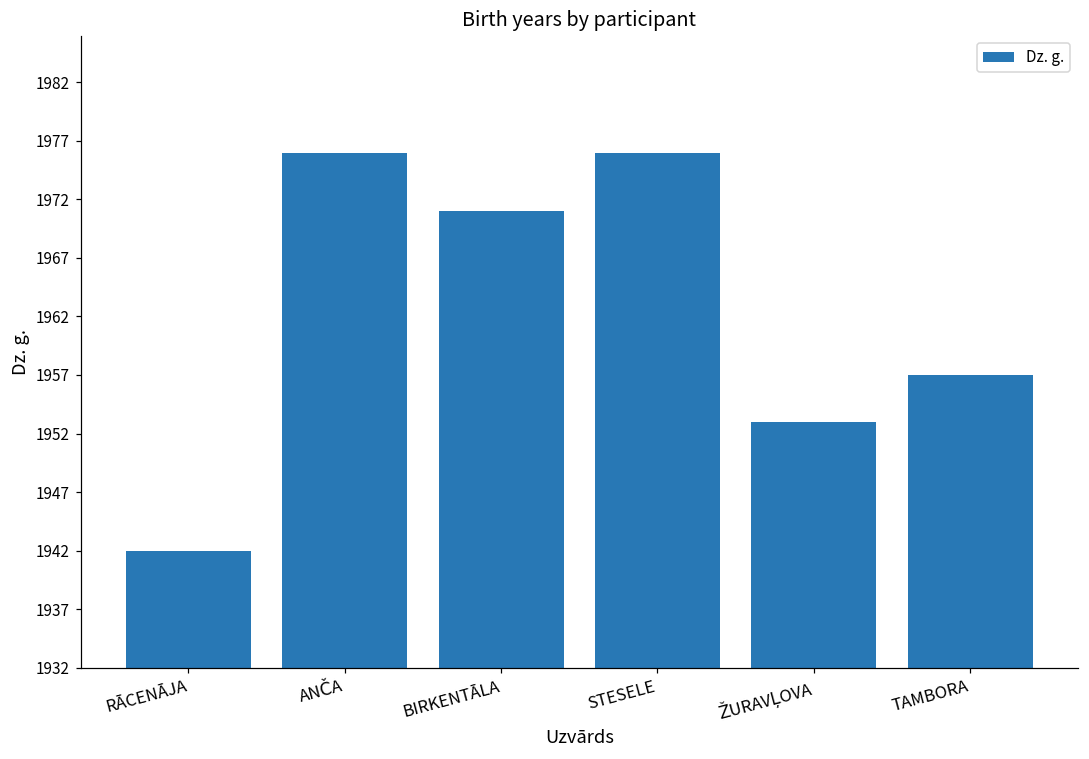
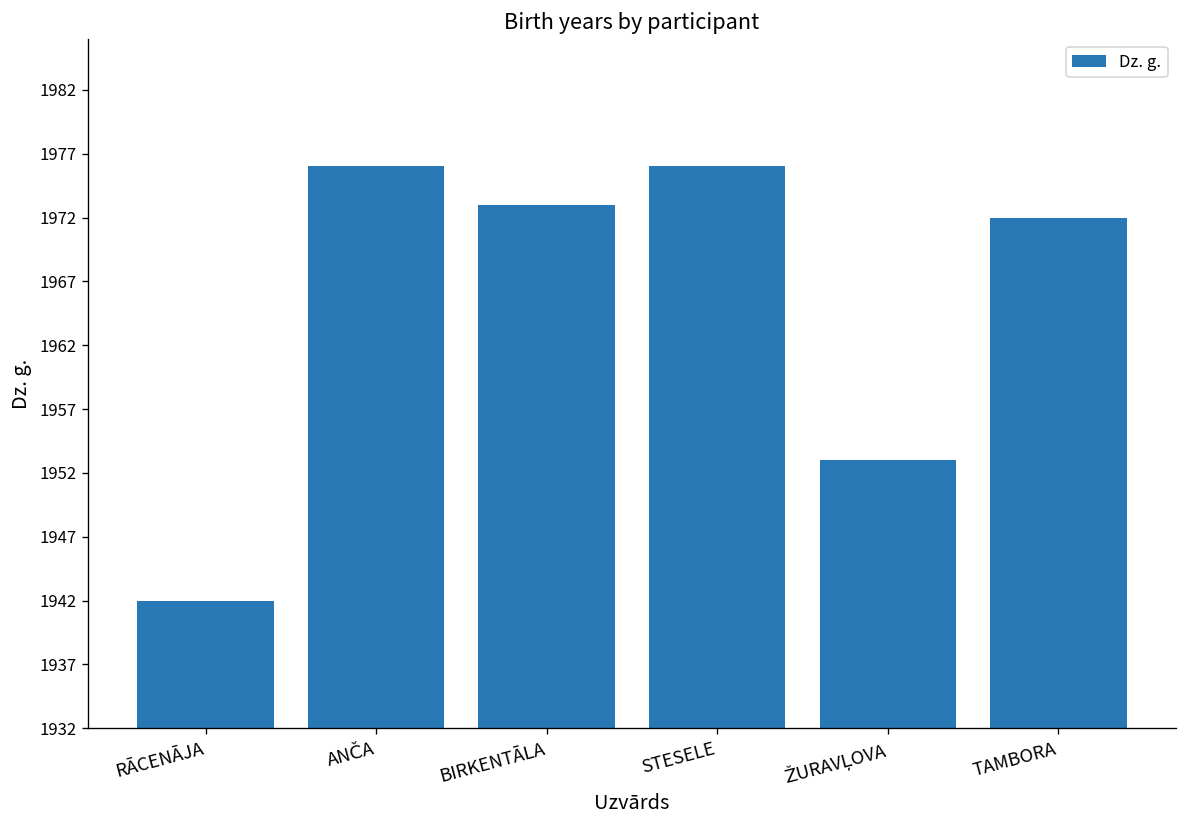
  {
    "RĀCENĀJA": 1942,
    "ANČA": 1976,
-   "BIRKENTĀLA": 1971,
+   "BIRKENTĀLA": 1973,
    "STESELE": 1976,
    "ŽURAVĻOVA": 1953,
-   "TAMBORA": 1957
+   "TAMBORA": 1972
  }
